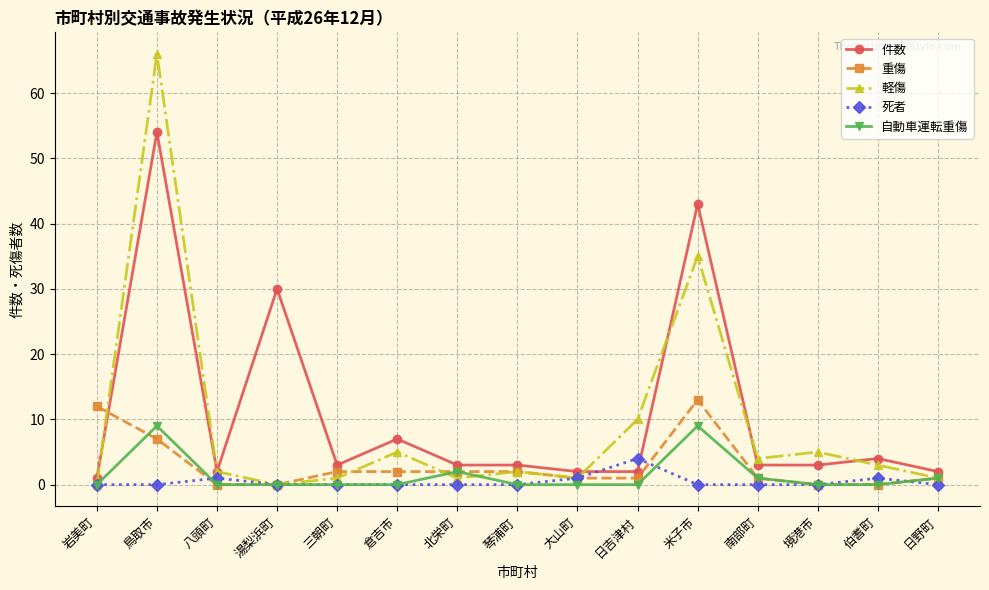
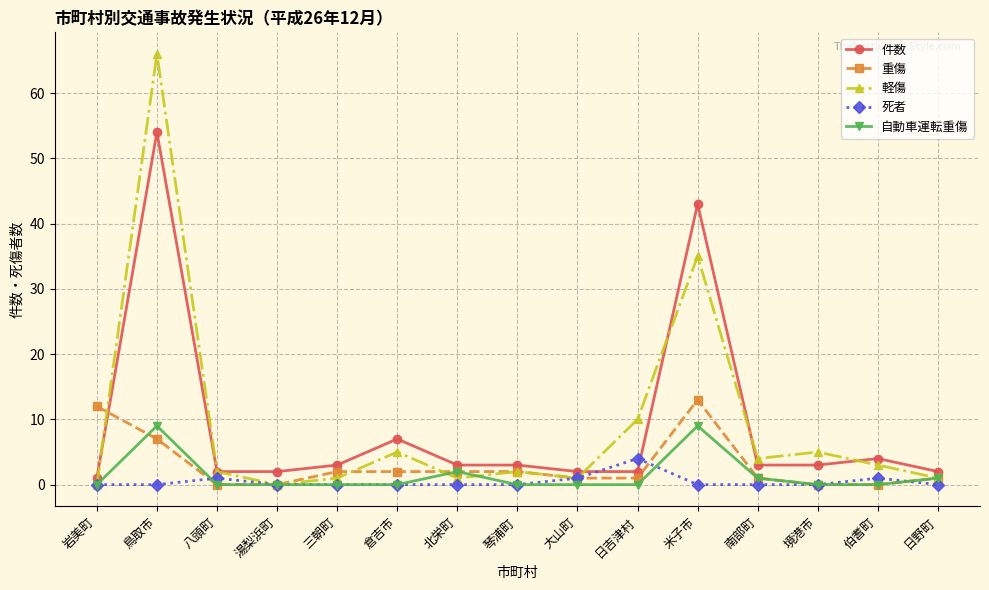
  {
    "件数": {
      "岩美町": 1,
      "鳥取市": 54,
-     "湯梨浜町": 30,
+     "湯梨浜町": 2,
      "三朝町": 3,
      "倉吉市": 7,
      "北栄町": 3,
      "琴浦町": 3,
      "大山町": 2,
      "日吉津村": 2,
      "米子市": 43,
      "南部町": 3,
      "境港市": 3,
      "伯耆町": 4,
      "日野町": 2
    },
    "重傷": {
      "岩美町": 12,
      "鳥取市": 7,
      "三朝町": 2,
      "倉吉市": 2,
      "日吉津村": 1,
      "米子市": 13
    },
    "軽傷": {
      "鳥取市": 66,
      "三朝町": 1,
      "倉吉市": 5,
      "北栄町": 1,
      "日吉津村": 10,
      "米子市": 35,
      "南部町": 4,
      "境港市": 5,
      "伯耆町": 3
    },
    "死者": {
      "鳥取市": 0,
      "八頭町": 1,
      "北栄町": 0,
      "日吉津村": 4,
      "米子市": 0,
      "南部町": 0,
      "伯耆町": 1,
      "日野町": 0
    },
    "自動車運転重傷": {
      "鳥取市": 9,
      "大山町": 0,
      "日吉津村": 0,
      "米子市": 9
    }
  }
